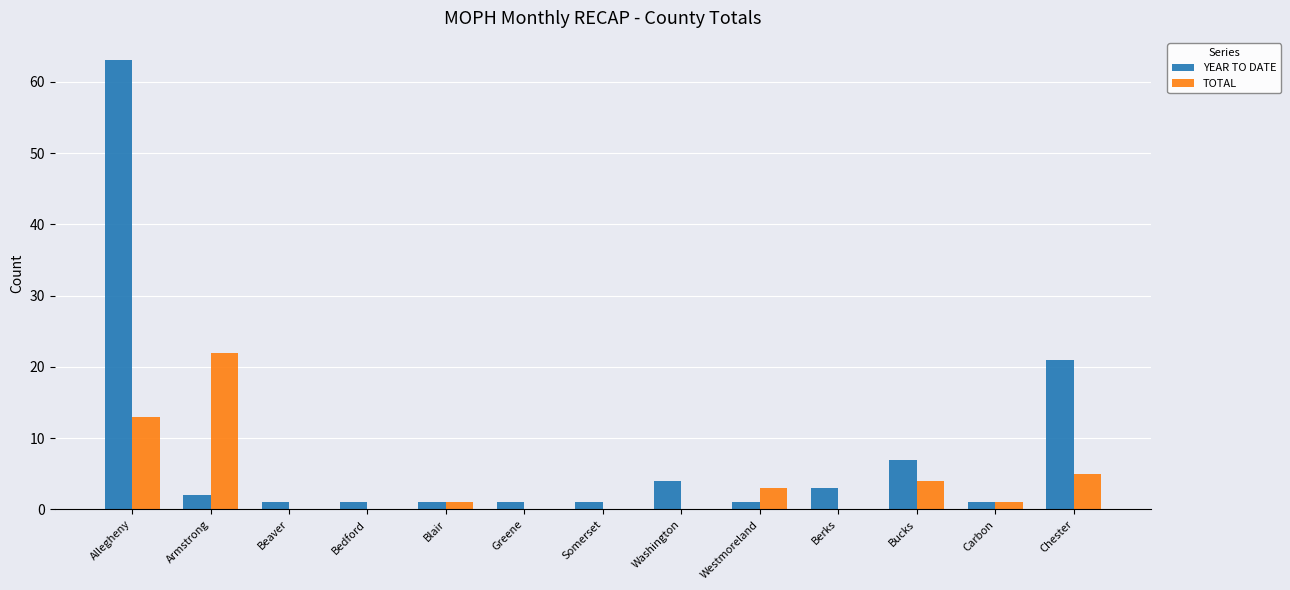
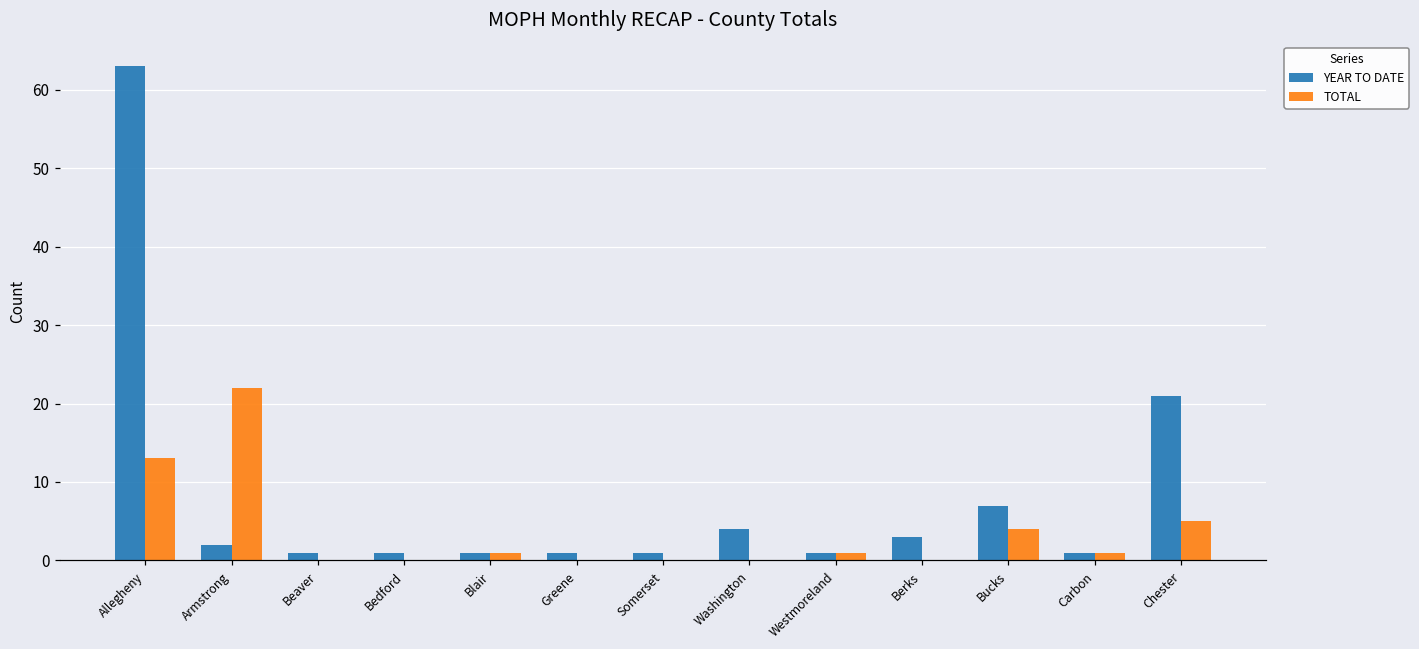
  {
    "YEAR TO DATE": {
      "Allegheny": 63,
      "Armstrong": 2,
      "Beaver": 1,
      "Bedford": 1,
      "Blair": 1,
      "Greene": 1,
      "Somerset": 1,
      "Washington": 4,
      "Westmoreland": 1,
      "Berks": 3,
      "Bucks": 7,
      "Carbon": 1,
      "Chester": 21
    },
    "TOTAL": {
      "Allegheny": 13,
      "Armstrong": 22,
      "Beaver": 0,
      "Bedford": 0,
      "Blair": 1,
      "Greene": 0,
      "Somerset": 0,
      "Washington": 0,
-     "Westmoreland": 3,
+     "Westmoreland": 1,
      "Berks": 0,
      "Bucks": 4,
      "Carbon": 1,
      "Chester": 5
    }
  }
